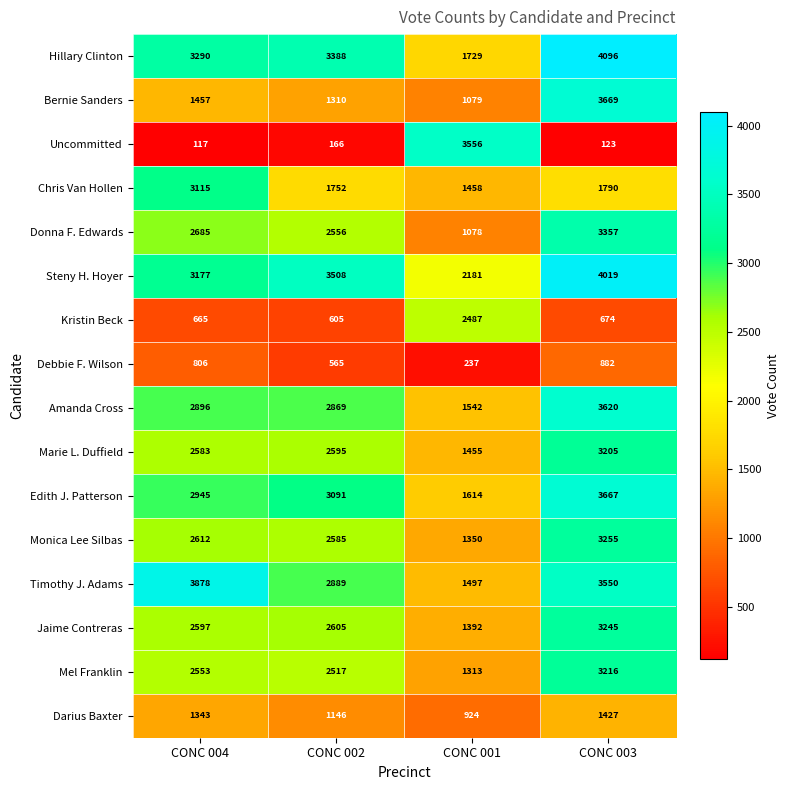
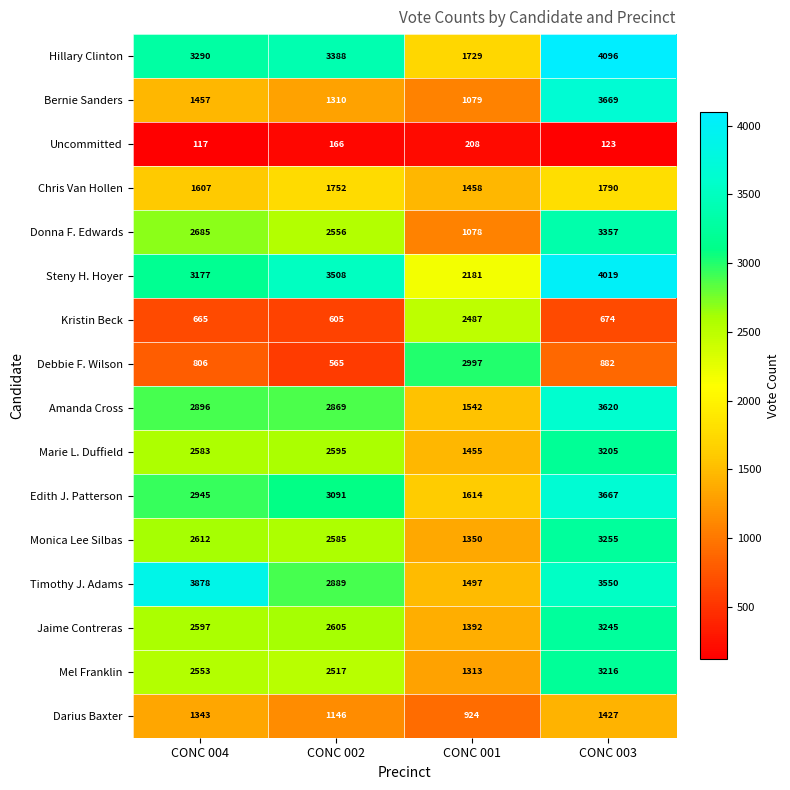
  {
    "Hillary Clinton": {
      "CONC 004": 3290,
      "CONC 002": 3388,
      "CONC 001": 1729,
      "CONC 003": 4096
    },
    "Bernie Sanders": {
      "CONC 004": 1457,
      "CONC 002": 1310,
      "CONC 001": 1079,
      "CONC 003": 3669
    },
    "Uncommitted": {
      "CONC 004": 117,
      "CONC 002": 166,
-     "CONC 001": 3556,
+     "CONC 001": 208,
      "CONC 003": 123
    },
    "Chris Van Hollen": {
-     "CONC 004": 3115,
+     "CONC 004": 1607,
      "CONC 002": 1752,
      "CONC 001": 1458,
      "CONC 003": 1790
    },
    "Donna F. Edwards": {
      "CONC 004": 2685,
      "CONC 002": 2556,
      "CONC 001": 1078,
      "CONC 003": 3357
    },
    "Steny H. Hoyer": {
      "CONC 004": 3177,
      "CONC 002": 3508,
      "CONC 001": 2181,
      "CONC 003": 4019
    },
    "Kristin Beck": {
      "CONC 004": 665,
      "CONC 002": 605,
      "CONC 001": 2487,
      "CONC 003": 674
    },
    "Debbie F. Wilson": {
      "CONC 004": 806,
      "CONC 002": 565,
-     "CONC 001": 237,
+     "CONC 001": 2997,
      "CONC 003": 882
    },
    "Amanda Cross": {
      "CONC 004": 2896,
      "CONC 002": 2869,
      "CONC 001": 1542,
      "CONC 003": 3620
    },
    "Marie L. Duffield": {
      "CONC 004": 2583,
      "CONC 002": 2595,
      "CONC 001": 1455,
      "CONC 003": 3205
    },
    "Edith J. Patterson": {
      "CONC 004": 2945,
      "CONC 002": 3091,
      "CONC 001": 1614,
      "CONC 003": 3667
    },
    "Monica Lee Silbas": {
      "CONC 004": 2612,
      "CONC 002": 2585,
      "CONC 001": 1350,
      "CONC 003": 3255
    },
    "Timothy J. Adams": {
      "CONC 004": 3878,
      "CONC 002": 2889,
      "CONC 001": 1497,
      "CONC 003": 3550
    },
    "Jaime Contreras": {
      "CONC 004": 2597,
      "CONC 002": 2605,
      "CONC 001": 1392,
      "CONC 003": 3245
    },
    "Mel Franklin": {
      "CONC 004": 2553,
      "CONC 002": 2517,
      "CONC 001": 1313,
      "CONC 003": 3216
    },
    "Darius Baxter": {
      "CONC 004": 1343,
      "CONC 002": 1146,
      "CONC 001": 924,
      "CONC 003": 1427
    }
  }
